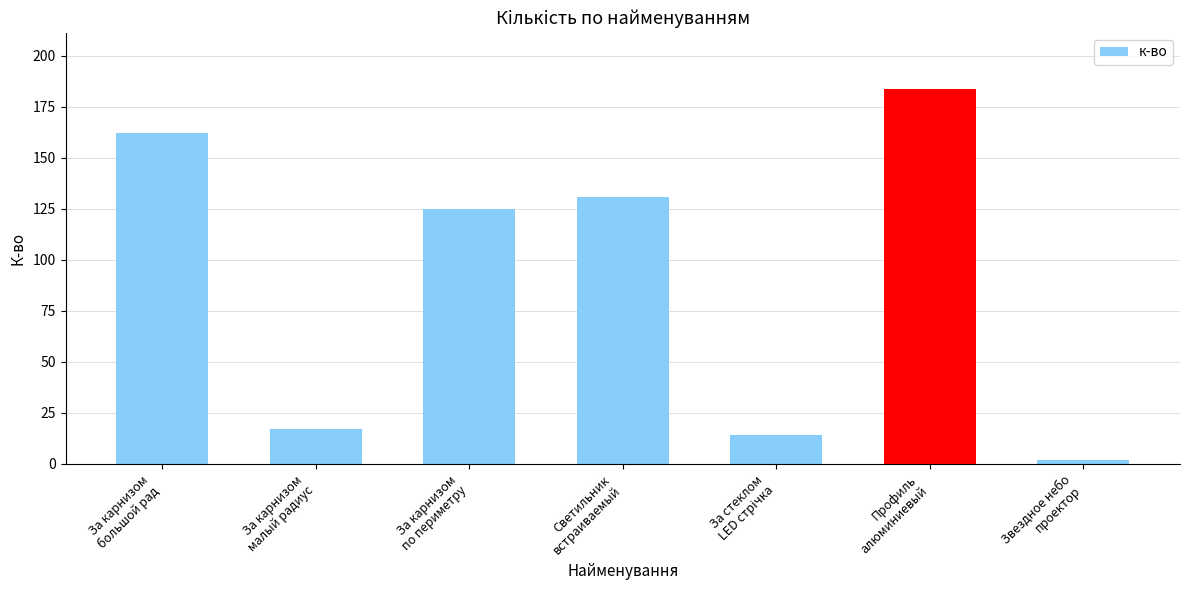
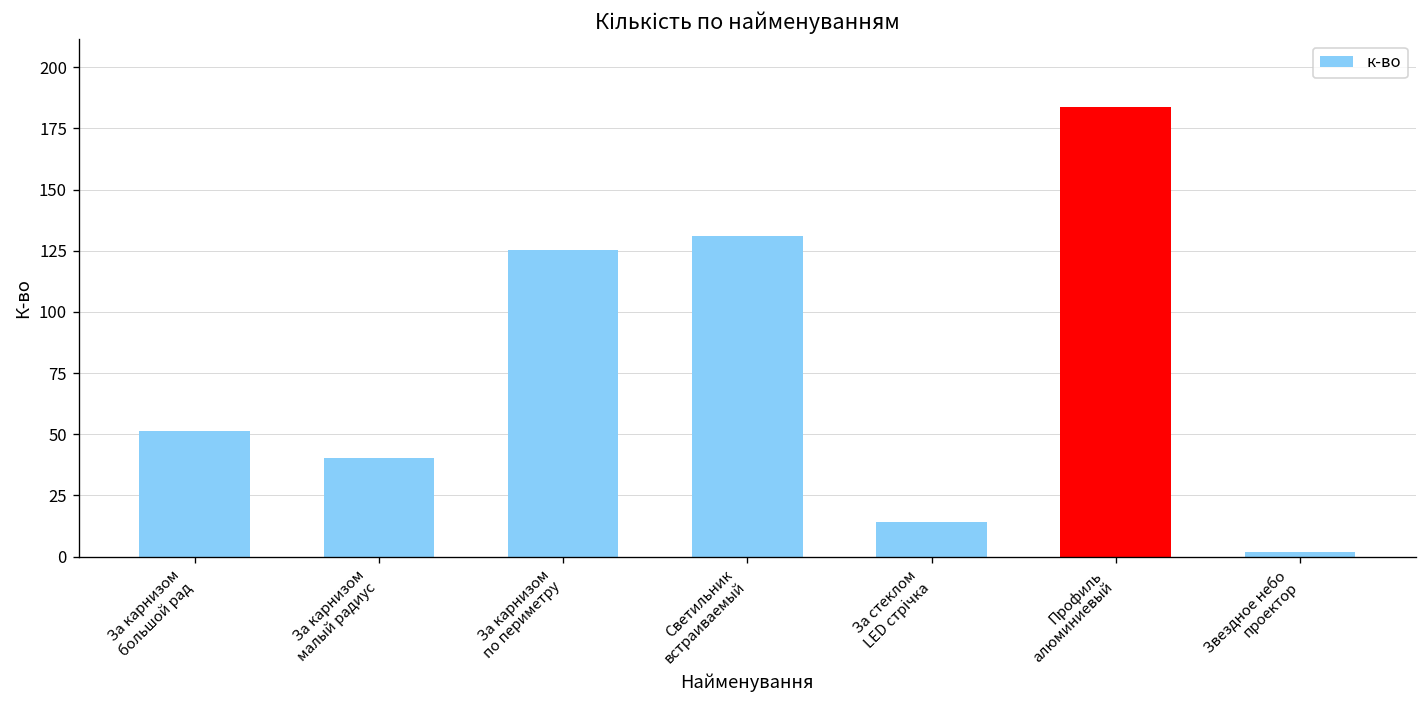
  {
-   "За карнизом большой рад": 162,
-   "За карнизом малый радиус": 17,
+   "За карнизом большой рад": 51,
+   "За карнизом малый радиус": 40,
    "За карнизом по периметру": 125,
    "Светильник встраиваемый": 131,
    "За стеклом LED стрічка": 14,
    "Профиль алюминиевый": 184,
    "Звездное небо проектор": 2
  }
